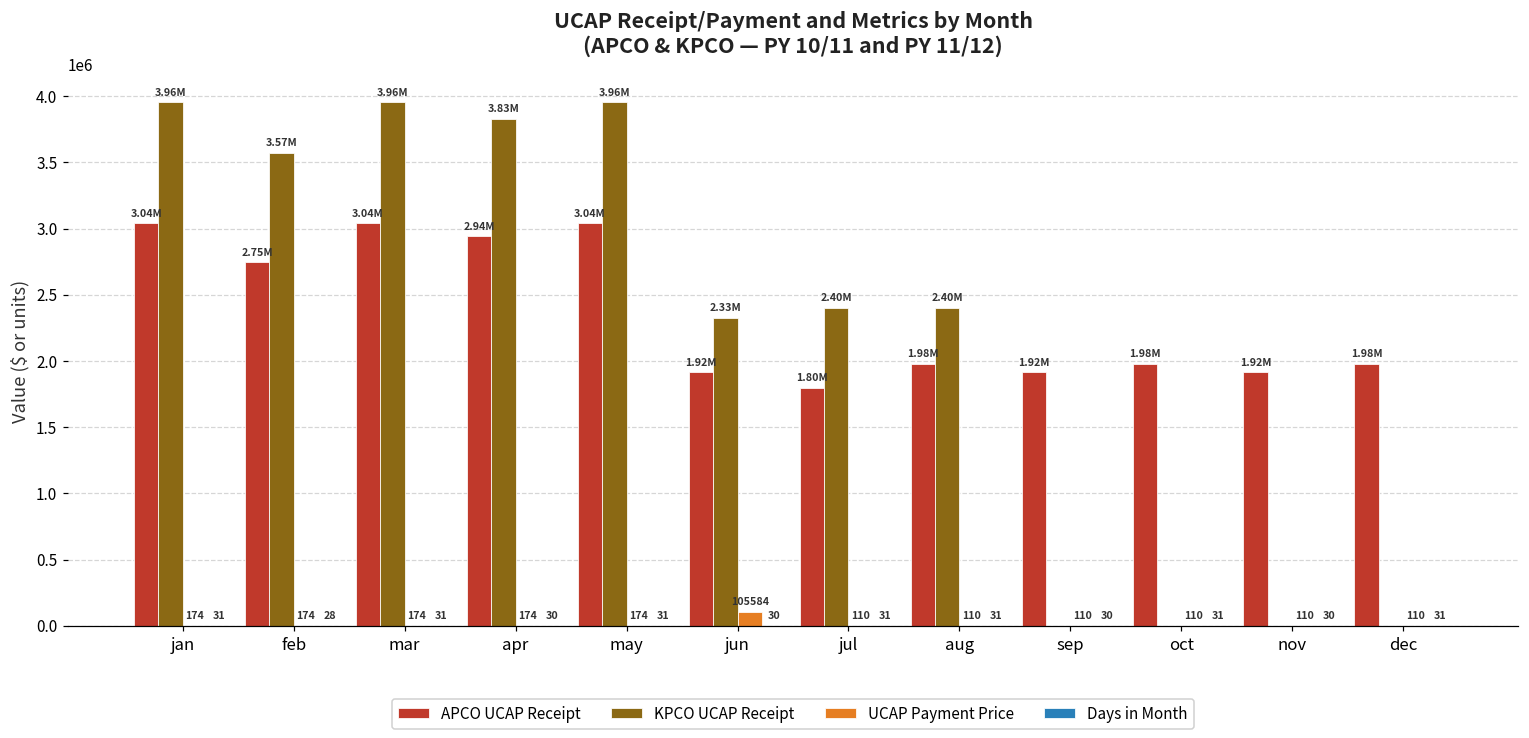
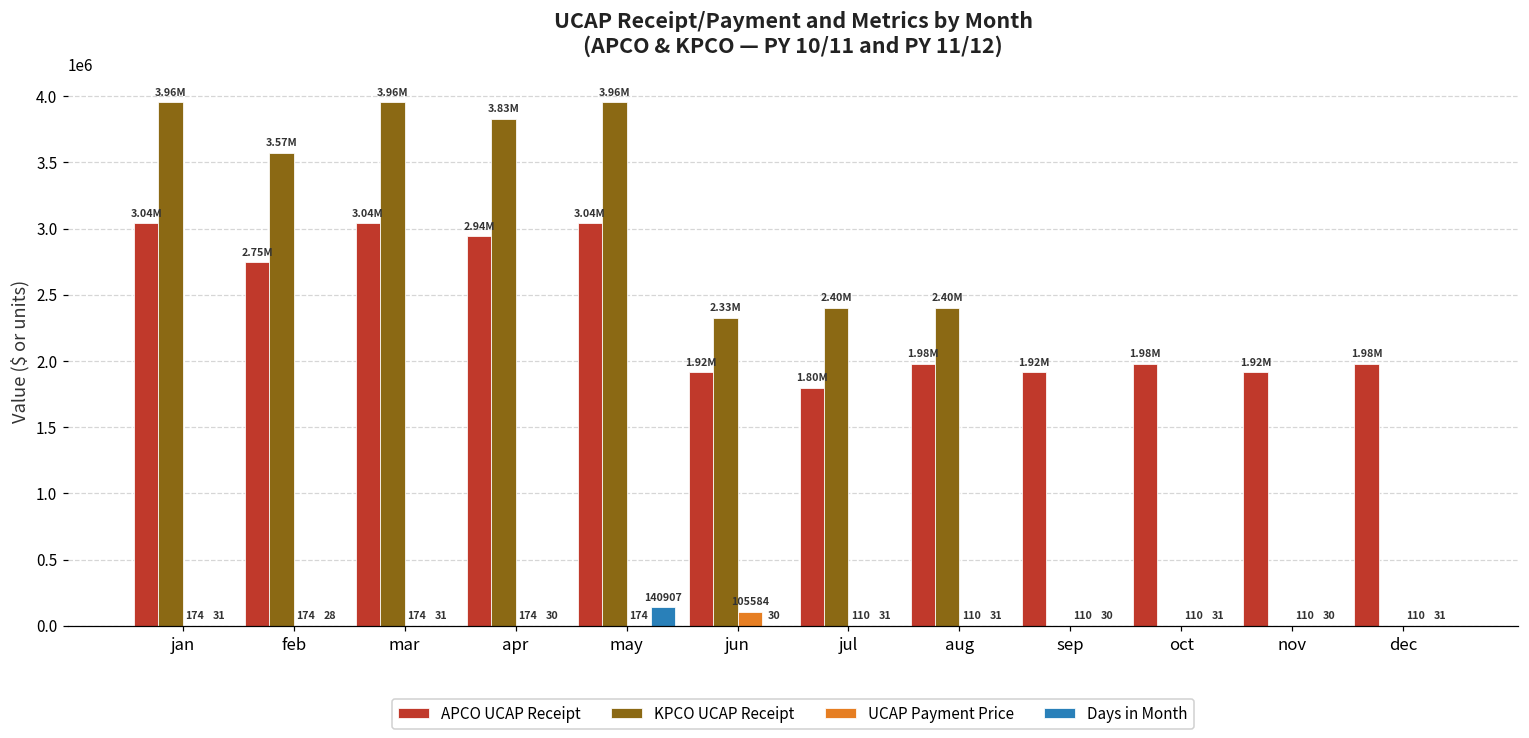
  {
    "APCO UCAP Receipt": {
      "jan": "3.04M",
      "feb": "2.75M",
      "mar": "3.04M",
      "apr": "2.94M",
      "may": "3.04M",
      "jun": "1.92M",
      "jul": "1.80M",
      "aug": "1.98M",
      "sep": "1.92M",
      "oct": "1.98M",
      "nov": "1.92M",
      "dec": "1.98M"
    },
    "KPCO UCAP Receipt": {
      "jan": "3.96M",
      "feb": "3.57M",
      "mar": "3.96M",
      "apr": "3.83M",
      "may": "3.96M",
      "jun": "2.33M",
      "jul": "2.40M",
      "aug": "2.40M"
    },
    "UCAP Payment Price": {
      "jan": "174",
      "feb": "174",
      "mar": "174",
      "apr": "174",
      "may": "174",
      "jun": "105584",
      "jul": "110",
      "aug": "110",
      "sep": "110",
      "oct": "110",
      "nov": "110",
      "dec": "110"
    },
    "Days in Month": {
      "jan": "31",
      "feb": "28",
      "mar": "31",
      "apr": "30",
-     "may": "31",
+     "may": "140907",
      "jun": "30",
      "jul": "31",
      "aug": "31",
      "sep": "30",
      "oct": "31",
      "nov": "30",
      "dec": "31"
    }
  }
